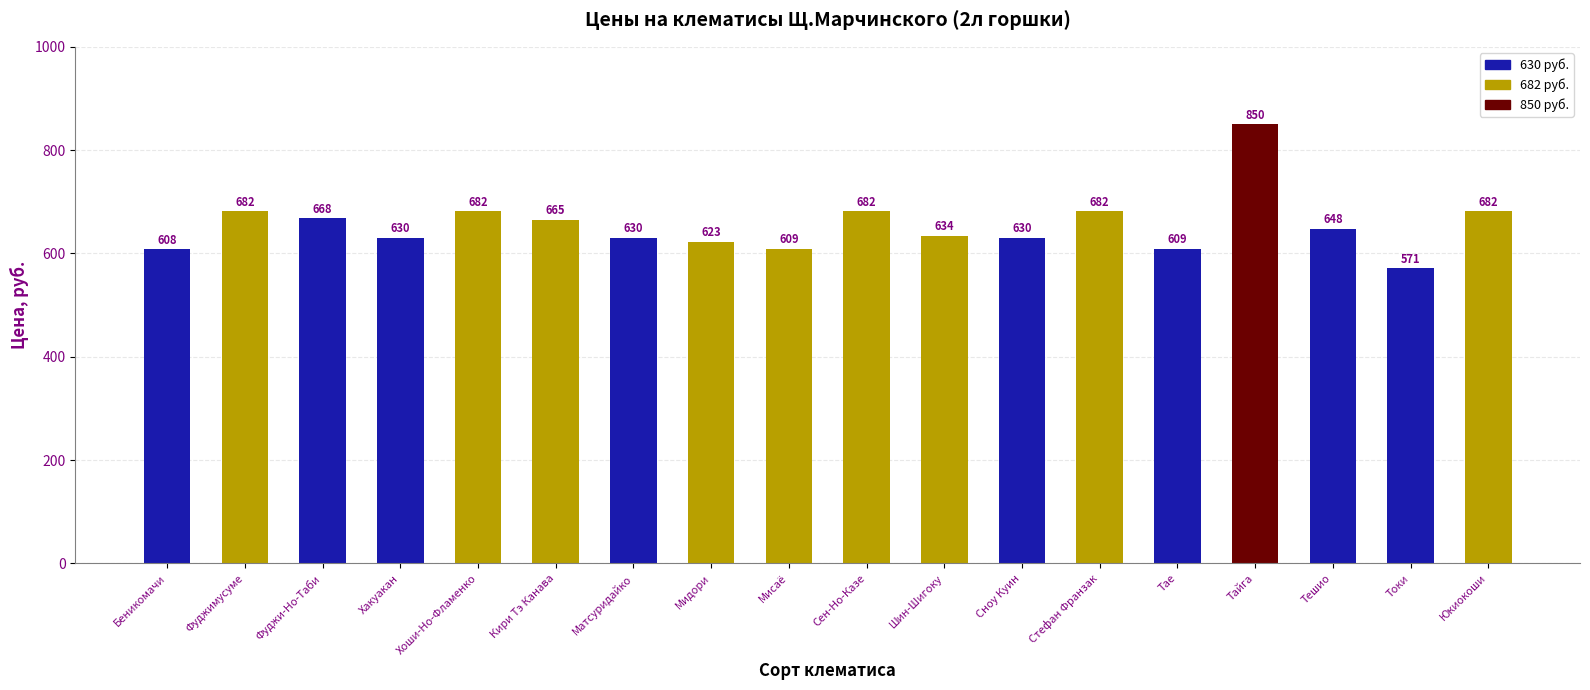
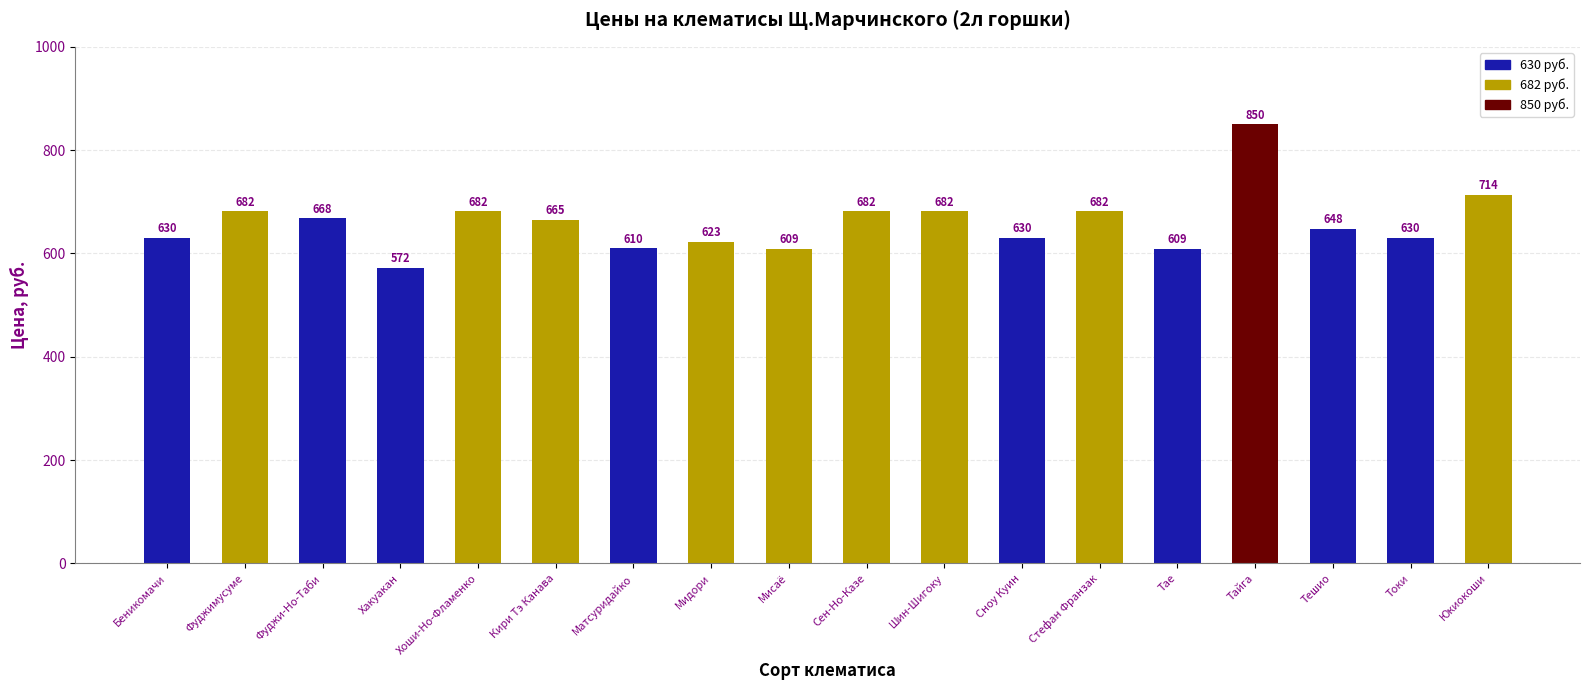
  {
-   "Беникомачи": 608,
+   "Беникомачи": 630,
    "Фуджимусуме": 682,
    "Фуджи-Но-Таби": 668,
-   "Хакуакан": 630,
+   "Хакуакан": 572,
    "Хоши-Но-Фламенко": 682,
    "Кири Тэ Канава": 665,
-   "Матсуридайко": 630,
+   "Матсуридайко": 610,
    "Мидори": 623,
    "Мисаё": 609,
    "Сен-Но-Казе": 682,
-   "Шин-Шигоку": 634,
+   "Шин-Шигоку": 682,
    "Сноу Куин": 630,
    "Стефан Франзак": 682,
    "Тае": 609,
    "Тайга": 850,
    "Тешио": 648,
-   "Токи": 571,
-   "Юкиокоши": 682
+   "Токи": 630,
+   "Юкиокоши": 714
  }
